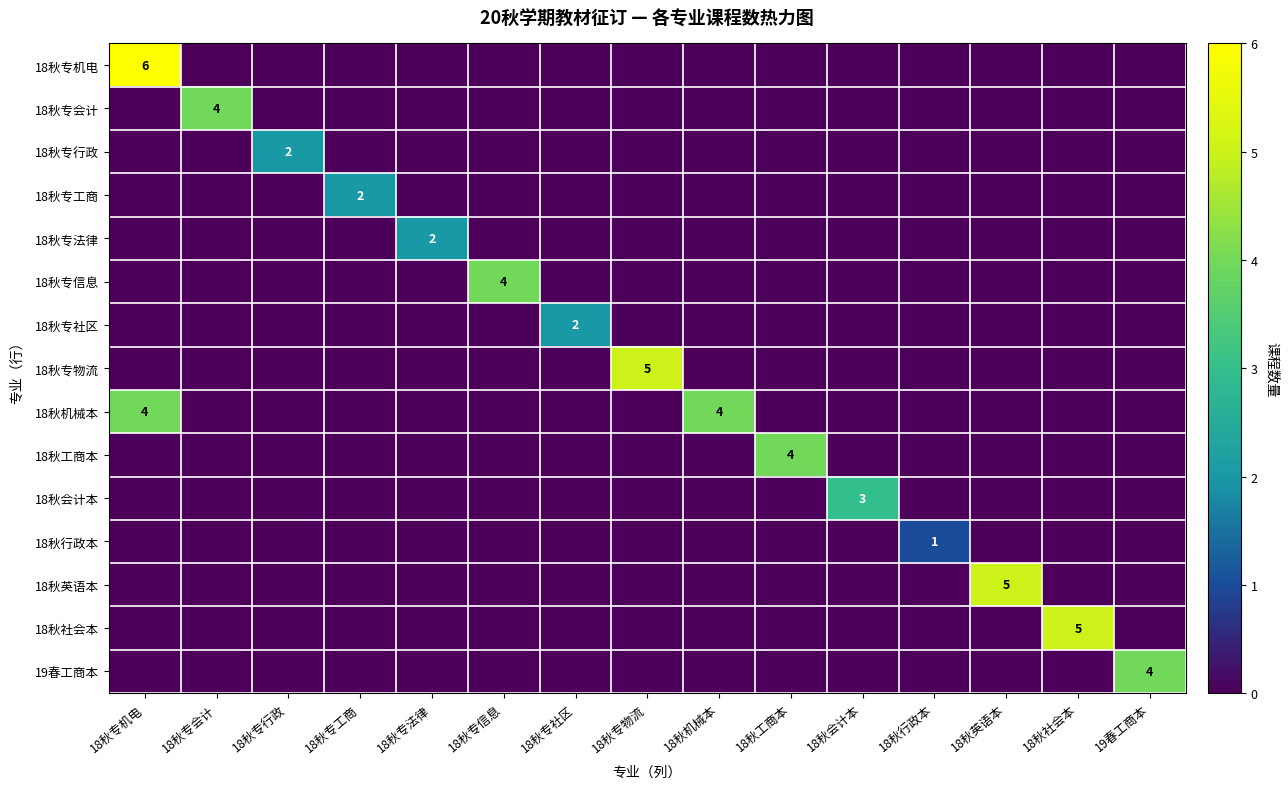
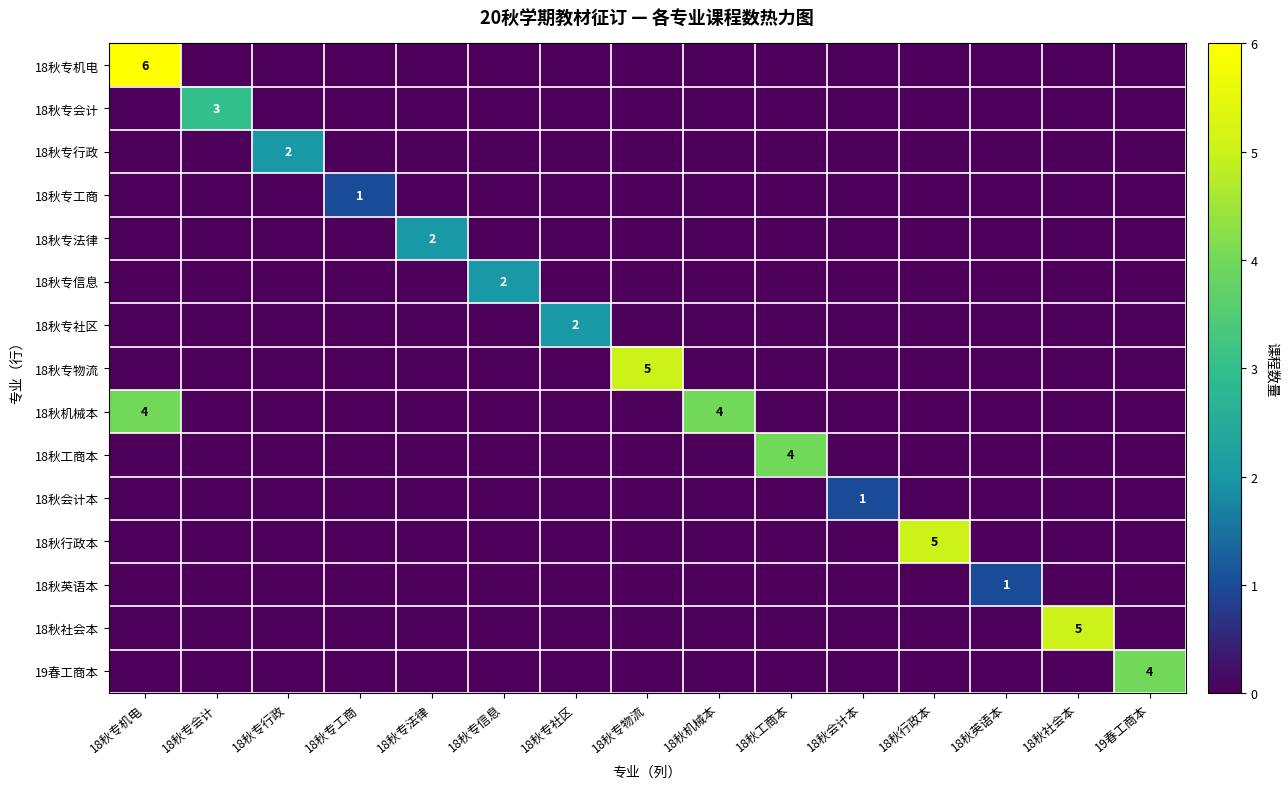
  {
    "18秋专机电": {
      "18秋专机电": 6
    },
    "18秋专会计": {
-     "18秋专会计": 4
+     "18秋专会计": 3
    },
    "18秋专行政": {
      "18秋专行政": 2
    },
    "18秋专工商": {
-     "18秋专工商": 2
+     "18秋专工商": 1
    },
    "18秋专法律": {
      "18秋专法律": 2
    },
    "18秋专信息": {
-     "18秋专信息": 4
+     "18秋专信息": 2
    },
    "18秋专社区": {
      "18秋专社区": 2
    },
    "18秋专物流": {
      "18秋专物流": 5
    },
    "18秋机械本": {
      "18秋专机电": 4,
      "18秋机械本": 4
    },
    "18秋工商本": {
      "18秋工商本": 4
    },
    "18秋会计本": {
-     "18秋会计本": 3
+     "18秋会计本": 1
    },
    "18秋行政本": {
-     "18秋行政本": 1
+     "18秋行政本": 5
    },
    "18秋英语本": {
-     "18秋英语本": 5
+     "18秋英语本": 1
    },
    "18秋社会本": {
      "18秋社会本": 5
    },
    "19春工商本": {
      "19春工商本": 4
    }
  }
